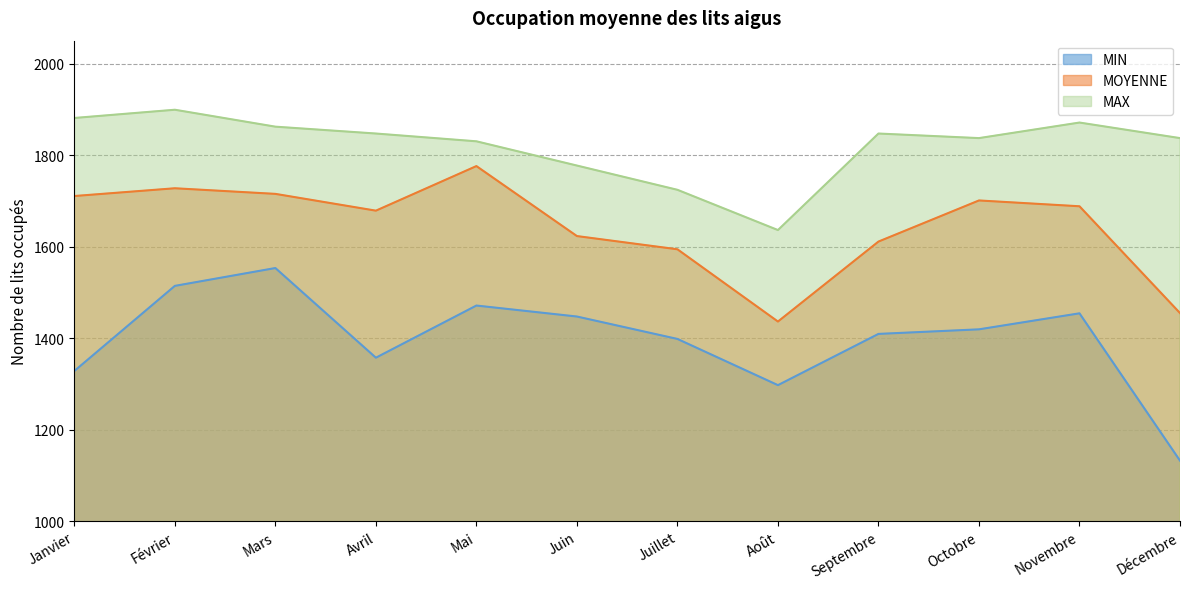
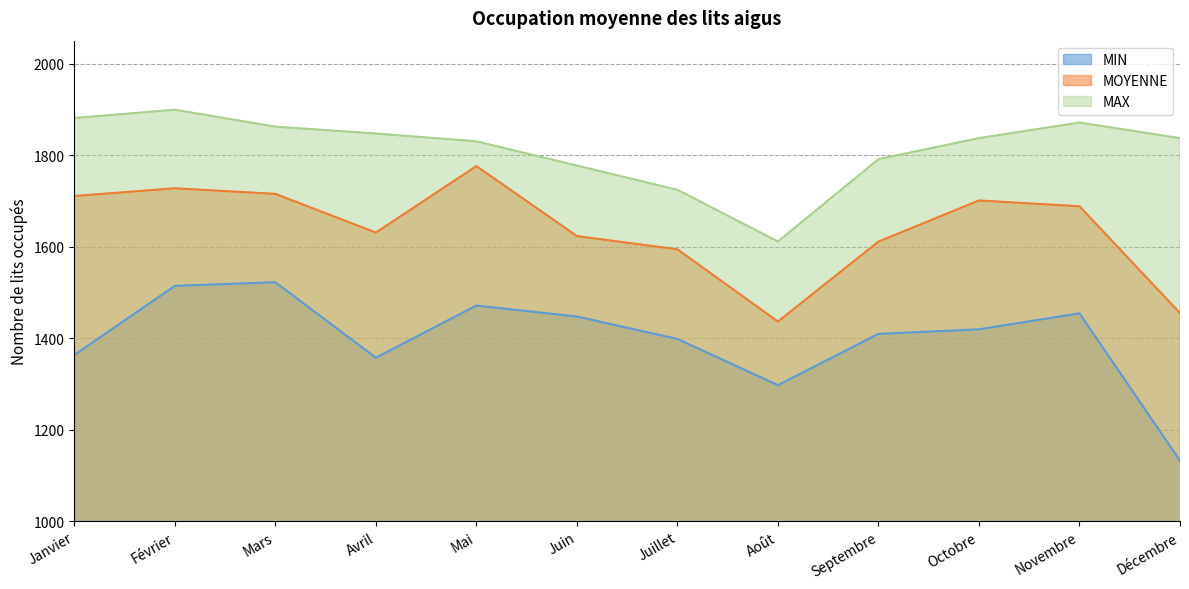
  {
    "MIN": {
-     "Janvier": 1330,
+     "Janvier": 1360,
      "Février": 1510,
-     "Mars": 1550,
+     "Mars": 1520,
      "Avril": 1360,
      "Mai": 1470,
      "Juin": 1450,
      "Juillet": 1400,
      "Août": 1300,
      "Septembre": 1410,
      "Octobre": 1420,
      "Novembre": 1450,
      "Décembre": 1130
    },
    "MOYENNE": {
      "Janvier": 1710,
      "Février": 1730,
      "Mars": 1720,
-     "Avril": 1680,
+     "Avril": 1630,
      "Mai": 1780,
      "Juin": 1620,
      "Juillet": 1590,
      "Août": 1440,
      "Septembre": 1610,
      "Octobre": 1700,
      "Novembre": 1690,
      "Décembre": 1450
    },
    "MAX": {
      "Janvier": 1880,
      "Février": 1900,
      "Mars": 1860,
      "Avril": 1850,
      "Mai": 1830,
      "Juin": 1780,
      "Juillet": 1720,
-     "Août": 1640,
-     "Septembre": 1850,
+     "Août": 1610,
+     "Septembre": 1790,
      "Octobre": 1840,
      "Novembre": 1870,
      "Décembre": 1840
    }
  }
